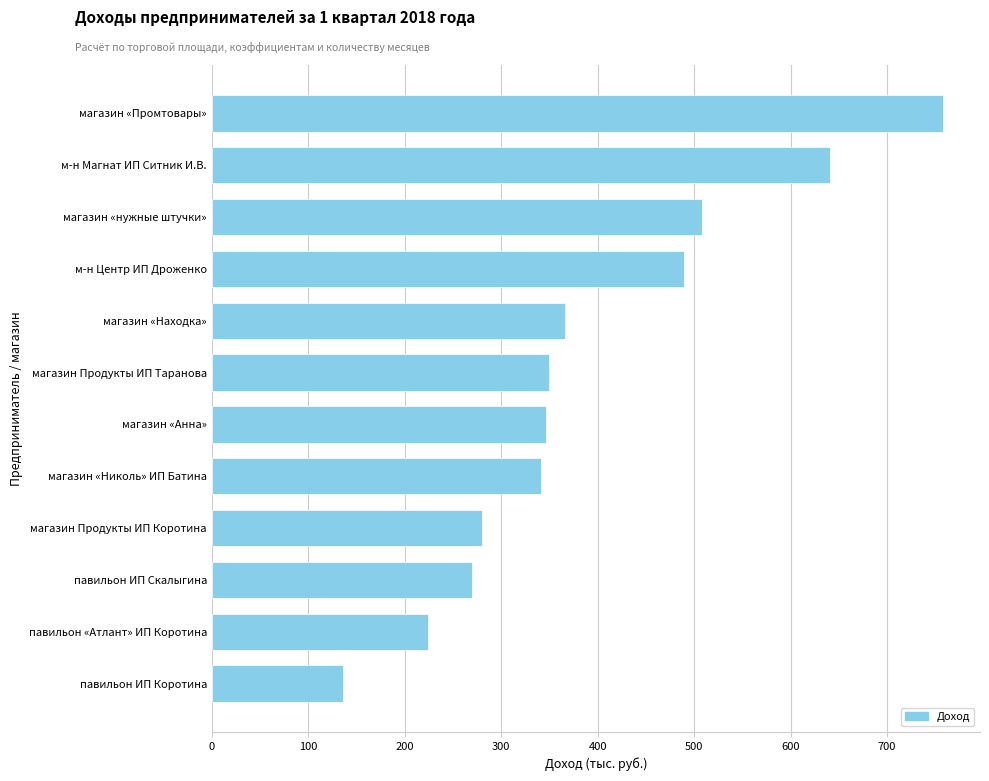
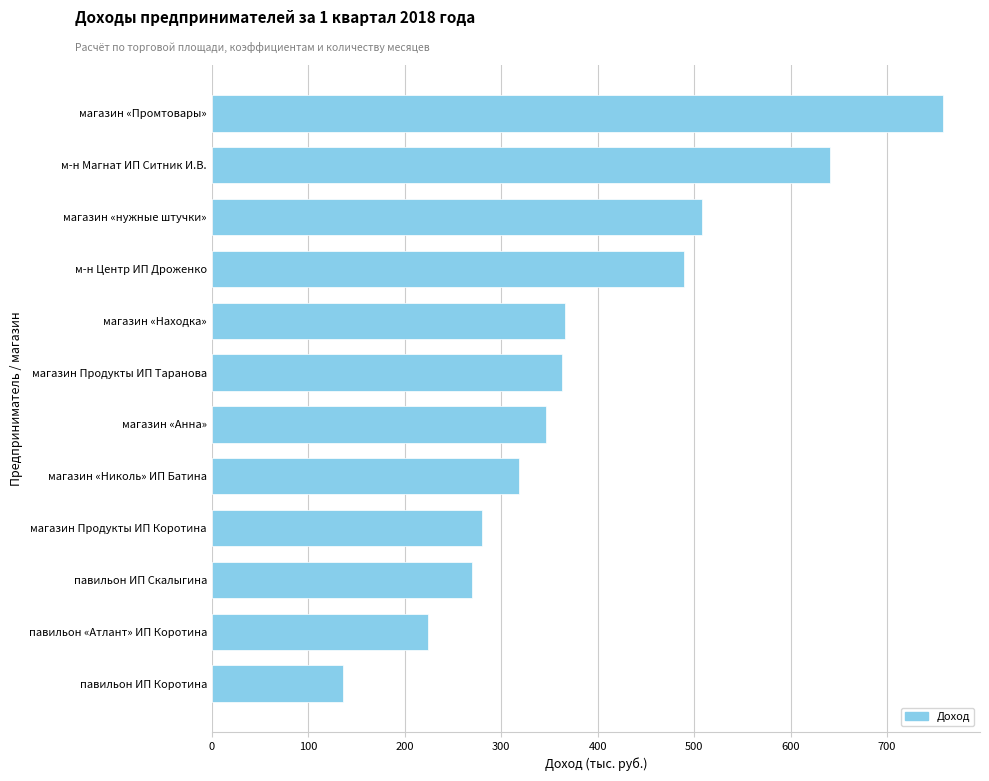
  {
    "магазин «Промтовары»": 760,
    "м-н Магнат ИП Ситник И.В.": 640,
    "магазин «нужные штучки»": 510,
    "м-н Центр ИП Дроженко": 490,
    "магазин «Находка»": 370,
-   "магазин Продукты ИП Таранова": 350,
+   "магазин Продукты ИП Таранова": 360,
    "магазин «Анна»": 350,
-   "магазин «Николь» ИП Батина": 340,
+   "магазин «Николь» ИП Батина": 320,
    "магазин Продукты ИП Коротина": 280,
    "павильон ИП Скалыгина": 270,
    "павильон «Атлант» ИП Коротина": 220,
    "павильон ИП Коротина": 140
  }
